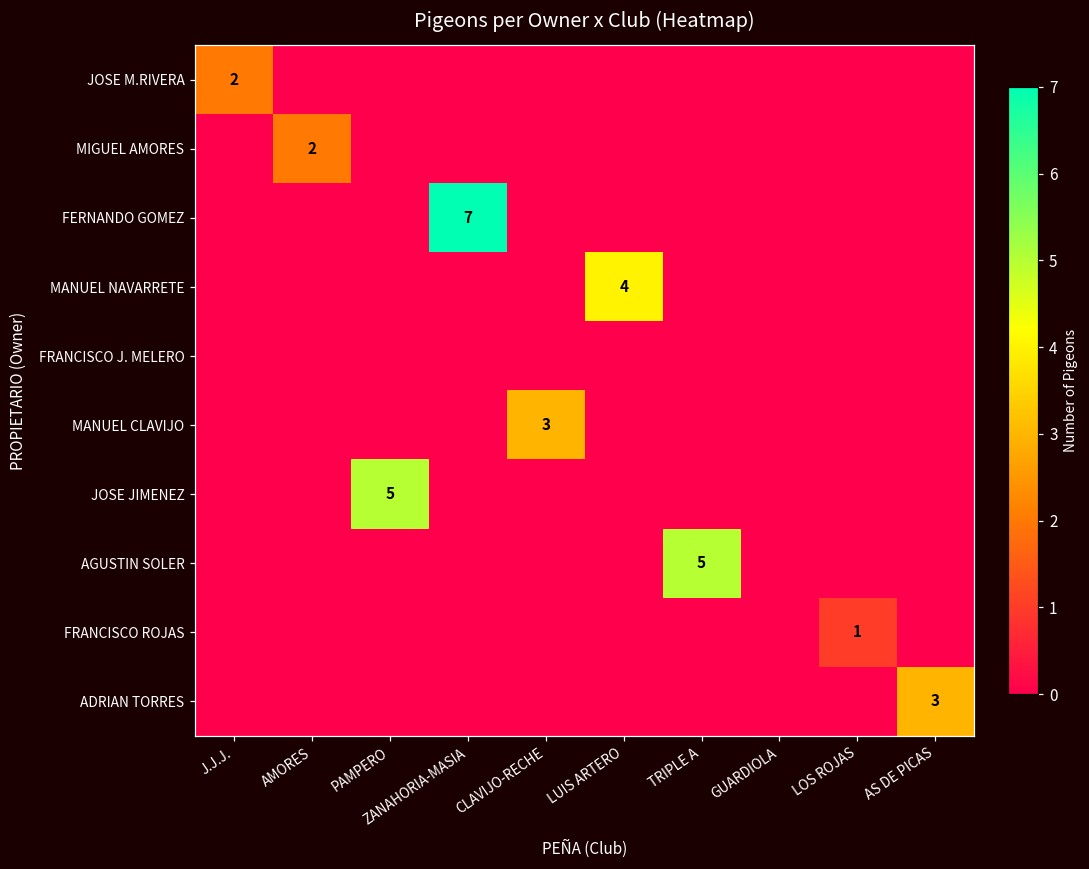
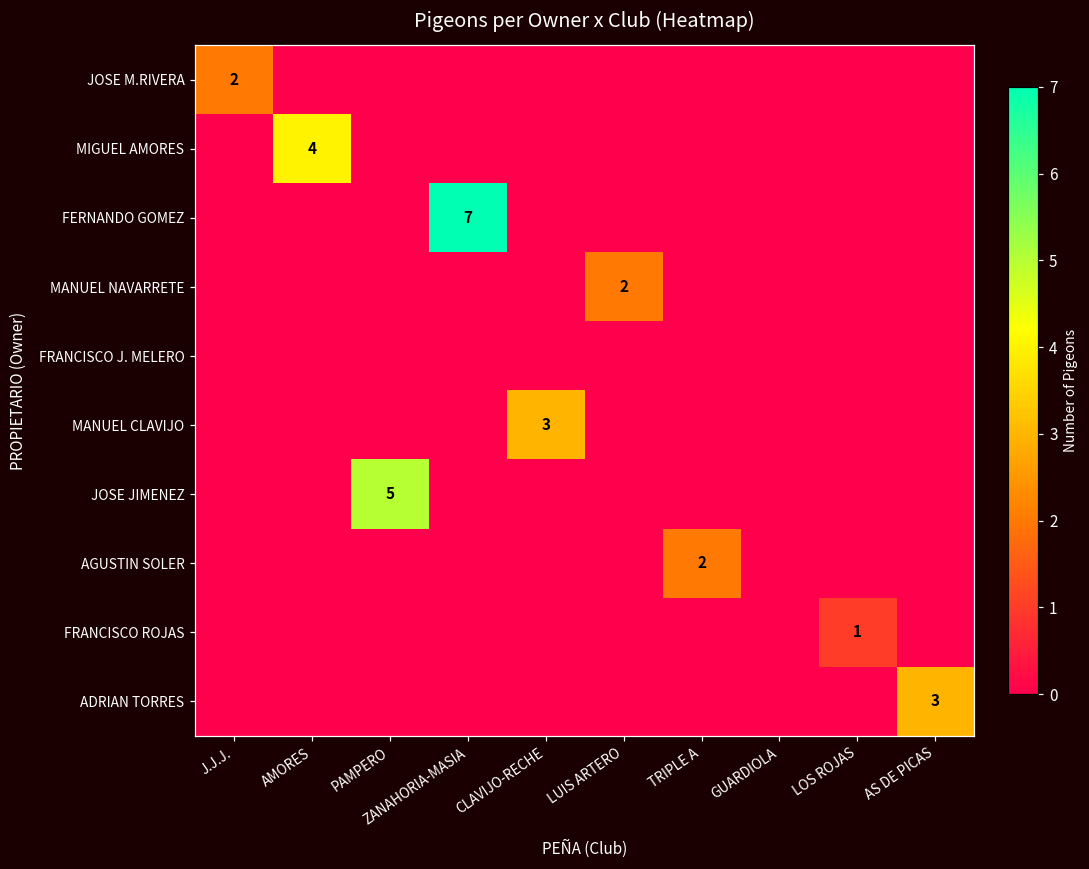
  {
    "JOSE M.RIVERA": {
      "J.J.J.": 2
    },
    "MIGUEL AMORES": {
-     "AMORES": 2
+     "AMORES": 4
    },
    "FERNANDO GOMEZ": {
      "ZANAHORIA-MASIA": 7
    },
    "MANUEL NAVARRETE": {
-     "LUIS ARTERO": 4
+     "LUIS ARTERO": 2
    },
    "MANUEL CLAVIJO": {
      "CLAVIJO-RECHE": 3
    },
    "JOSE JIMENEZ": {
      "PAMPERO": 5
    },
    "AGUSTIN SOLER": {
-     "TRIPLE A": 5
+     "TRIPLE A": 2
    },
    "FRANCISCO ROJAS": {
      "LOS ROJAS": 1
    },
    "ADRIAN TORRES": {
      "AS DE PICAS": 3
    }
  }
